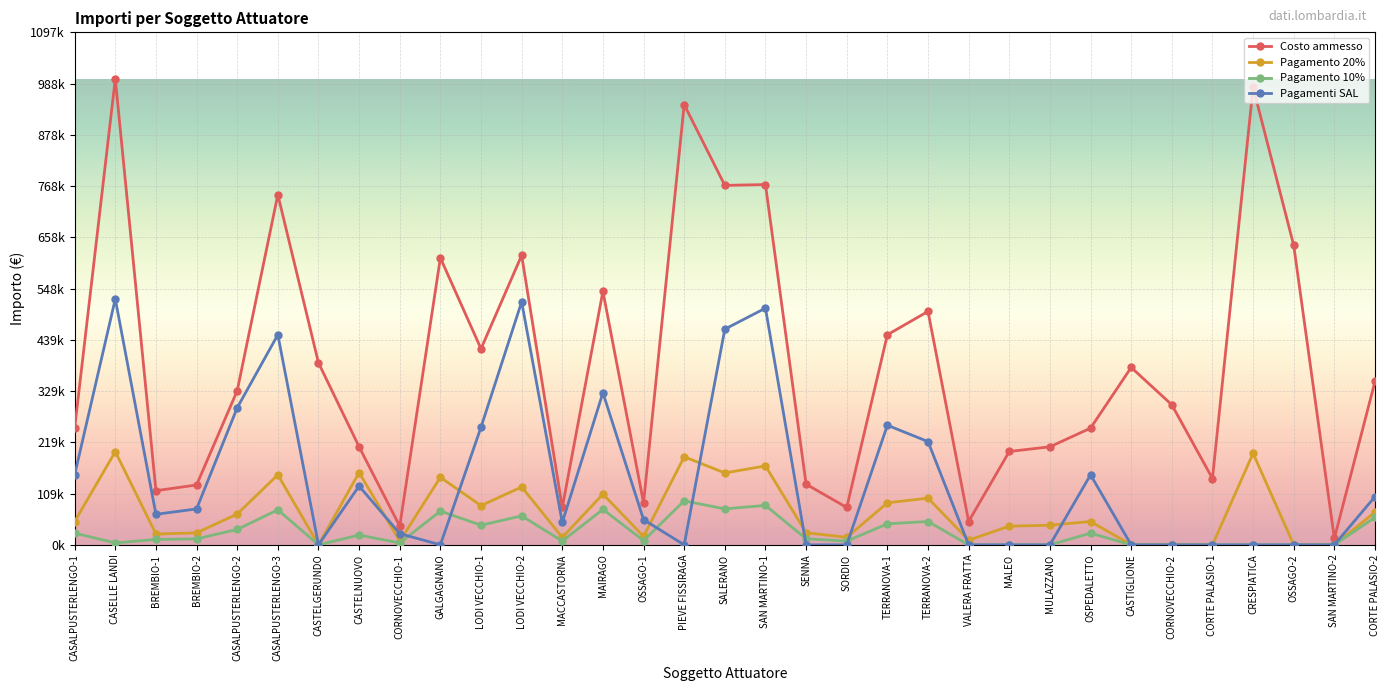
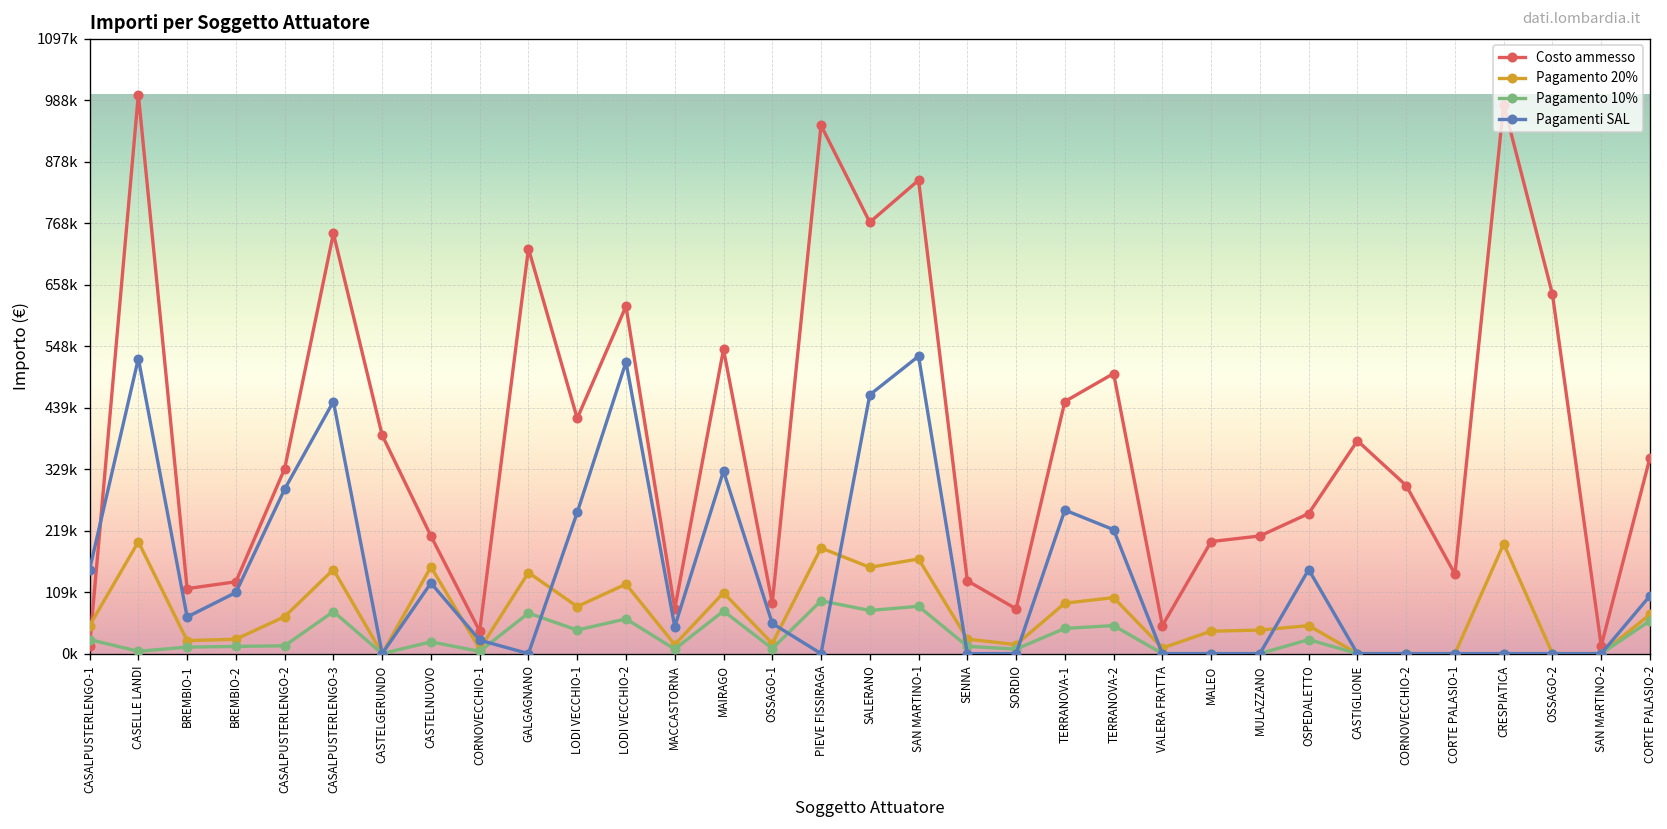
  {
    "Costo ammesso": {
-     "CASALPUSTERLENGO-1": 250000,
+     "CASALPUSTERLENGO-1": 10000,
      "CASELLE LANDI": 1000000,
      "BREMBIO-1": 120000,
      "BREMBIO-2": 130000,
      "CASALPUSTERLENGO-2": 330000,
      "CASALPUSTERLENGO-3": 750000,
      "CASTELGERUNDO": 390000,
      "CASTELNUOVO": 210000,
      "CORNOVECCHIO-1": 40000,
-     "GALGAGNANO": 610000,
+     "GALGAGNANO": 720000,
      "LODI VECCHIO-1": 420000,
      "LODI VECCHIO-2": 620000,
      "MACCASTORNA": 80000,
      "MAIRAGO": 540000,
      "OSSAGO-1": 90000,
      "PIEVE FISSIRAGA": 940000,
      "SALERANO": 770000,
-     "SAN MARTINO-1": 770000,
+     "SAN MARTINO-1": 850000,
      "SENNA": 130000,
      "SORDIO": 80000,
      "TERRANOVA-1": 450000,
      "TERRANOVA-2": 500000,
      "VALERA FRATTA": 50000,
      "MALEO": 200000,
      "MULAZZANO": 210000,
      "OSPEDALETTO": 250000,
      "CASTIGLIONE": 380000,
      "CORNOVECCHIO-2": 300000,
      "CORTE PALASIO-1": 140000,
      "OSSAGO-2": 640000,
      "SAN MARTINO-2": 10000,
      "CORTE PALASIO-2": 350000
    },
    "Pagamento 20%": {
      "CASALPUSTERLENGO-1": 50000,
      "CASELLE LANDI": 200000,
      "BREMBIO-1": 20000,
      "BREMBIO-2": 30000,
      "CASALPUSTERLENGO-2": 70000,
      "CASALPUSTERLENGO-3": 150000,
      "CASTELNUOVO": 150000,
      "GALGAGNANO": 140000,
      "LODI VECCHIO-1": 80000,
      "LODI VECCHIO-2": 120000,
      "MACCASTORNA": 20000,
      "MAIRAGO": 110000,
      "OSSAGO-1": 20000,
      "PIEVE FISSIRAGA": 190000,
      "SALERANO": 150000,
      "SAN MARTINO-1": 170000,
      "SENNA": 30000,
      "SORDIO": 20000,
      "TERRANOVA-1": 90000,
      "TERRANOVA-2": 100000,
      "VALERA FRATTA": 10000,
      "MALEO": 40000,
      "MULAZZANO": 40000,
      "OSPEDALETTO": 50000,
      "CRESPIATICA": 200000,
      "CORTE PALASIO-2": 70000
    },
    "Pagamento 10%": {
      "CASALPUSTERLENGO-1": 30000,
      "CASELLE LANDI": 0,
      "BREMBIO-1": 10000,
      "BREMBIO-2": 10000,
-     "CASALPUSTERLENGO-2": 30000,
+     "CASALPUSTERLENGO-2": 10000,
      "CASALPUSTERLENGO-3": 80000,
      "CASTELNUOVO": 20000,
      "GALGAGNANO": 70000,
      "LODI VECCHIO-1": 40000,
      "LODI VECCHIO-2": 60000,
      "MACCASTORNA": 10000,
      "MAIRAGO": 80000,
      "OSSAGO-1": 10000,
      "PIEVE FISSIRAGA": 90000,
      "SALERANO": 80000,
      "SAN MARTINO-1": 80000,
      "SENNA": 10000,
      "SORDIO": 10000,
      "TERRANOVA-1": 50000,
      "TERRANOVA-2": 50000,
      "OSPEDALETTO": 30000,
      "CORTE PALASIO-2": 60000
    },
    "Pagamenti SAL": {
      "CASALPUSTERLENGO-1": 150000,
      "CASELLE LANDI": 530000,
      "BREMBIO-1": 70000,
-     "BREMBIO-2": 80000,
+     "BREMBIO-2": 110000,
      "CASALPUSTERLENGO-2": 290000,
      "CASALPUSTERLENGO-3": 450000,
      "CASTELNUOVO": 130000,
      "CORNOVECCHIO-1": 20000,
      "GALGAGNANO": 0,
      "LODI VECCHIO-1": 250000,
      "LODI VECCHIO-2": 520000,
      "MACCASTORNA": 50000,
      "MAIRAGO": 330000,
      "OSSAGO-1": 50000,
      "PIEVE FISSIRAGA": 0,
      "SALERANO": 460000,
-     "SAN MARTINO-1": 510000,
+     "SAN MARTINO-1": 530000,
      "SENNA": 0,
      "SORDIO": 0,
      "TERRANOVA-1": 260000,
      "TERRANOVA-2": 220000,
      "OSPEDALETTO": 150000,
      "CORTE PALASIO-2": 100000
    }
  }
